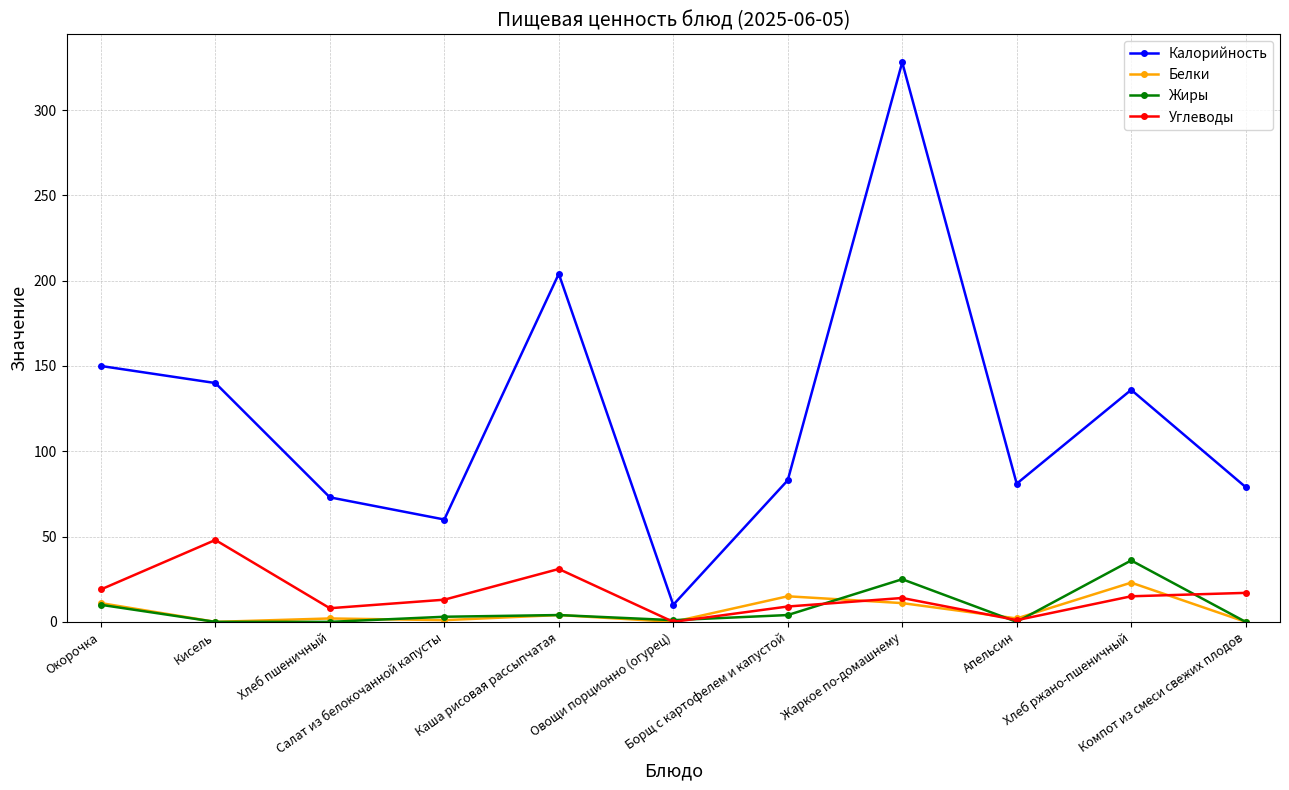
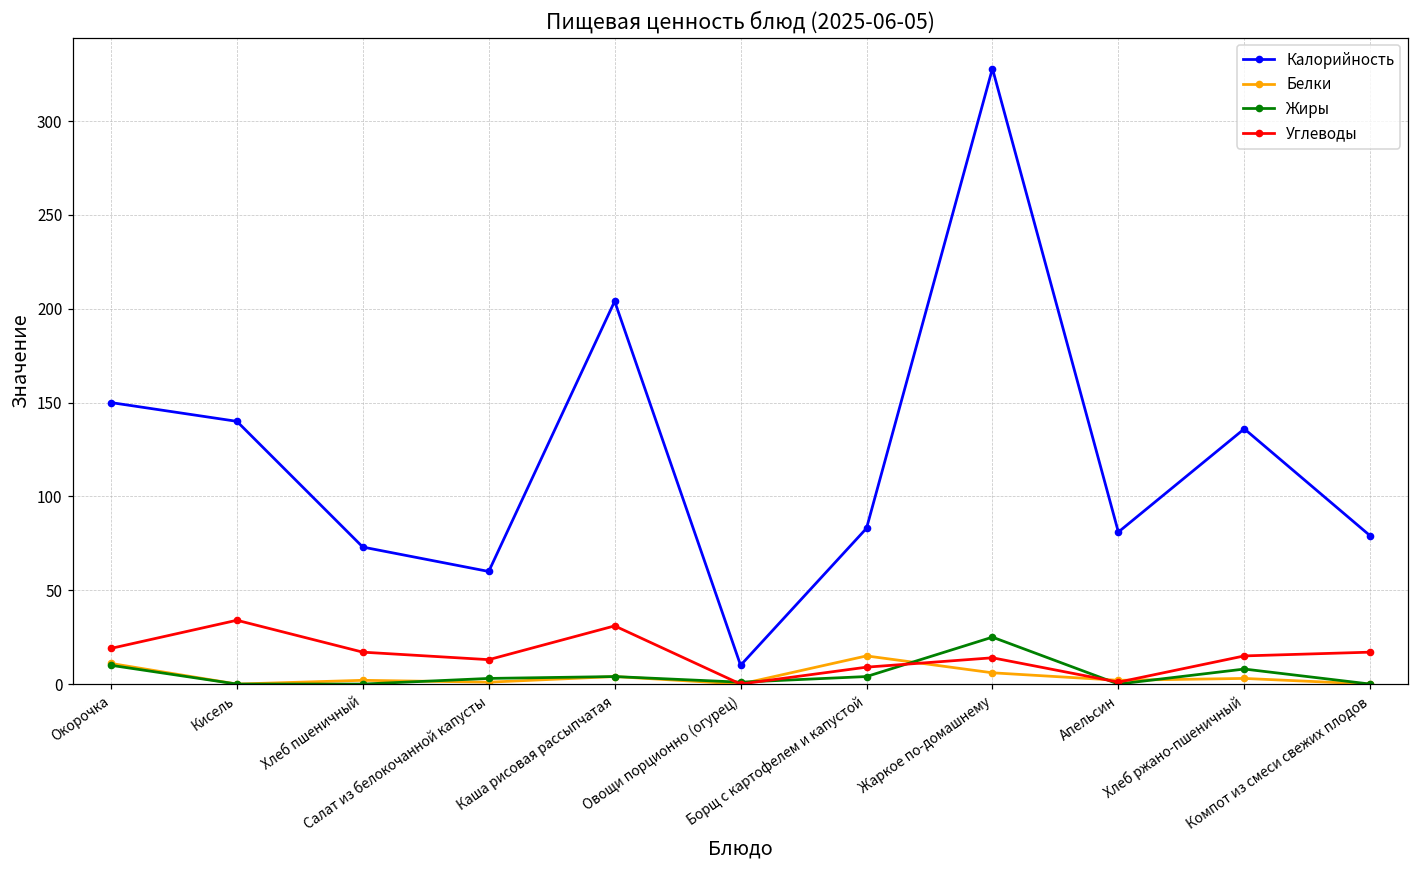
  {
    "Калорийность": {
      "Окорочка": 150,
      "Кисель": 140,
      "Хлеб пшеничный": 73,
      "Салат из белокочанной капусты": 60,
      "Каша рисовая рассыпчатая": 204,
      "Овощи порционно (огурец)": 10,
      "Борщ с картофелем и капустой": 83,
      "Жаркое по-домашнему": 328,
      "Апельсин": 81,
      "Хлеб ржано-пшеничный": 136,
      "Компот из смеси свежих плодов": 79
    },
    "Белки": {
      "Хлеб пшеничный": 2,
      "Салат из белокочанной капусты": 1,
      "Борщ с картофелем и капустой": 15,
-     "Жаркое по-домашнему": 11,
-     "Хлеб ржано-пшеничный": 23
+     "Жаркое по-домашнему": 6,
+     "Хлеб ржано-пшеничный": 3
    },
    "Жиры": {
      "Хлеб пшеничный": 0,
      "Салат из белокочанной капусты": 3,
      "Борщ с картофелем и капустой": 4,
      "Жаркое по-домашнему": 25,
-     "Хлеб ржано-пшеничный": 36
+     "Хлеб ржано-пшеничный": 8
    },
    "Углеводы": {
      "Окорочка": 19,
-     "Кисель": 48,
-     "Хлеб пшеничный": 8,
+     "Кисель": 34,
+     "Хлеб пшеничный": 17,
      "Салат из белокочанной капусты": 13,
      "Каша рисовая рассыпчатая": 31,
      "Борщ с картофелем и капустой": 9,
      "Жаркое по-домашнему": 14,
      "Хлеб ржано-пшеничный": 15,
      "Компот из смеси свежих плодов": 17
    }
  }
